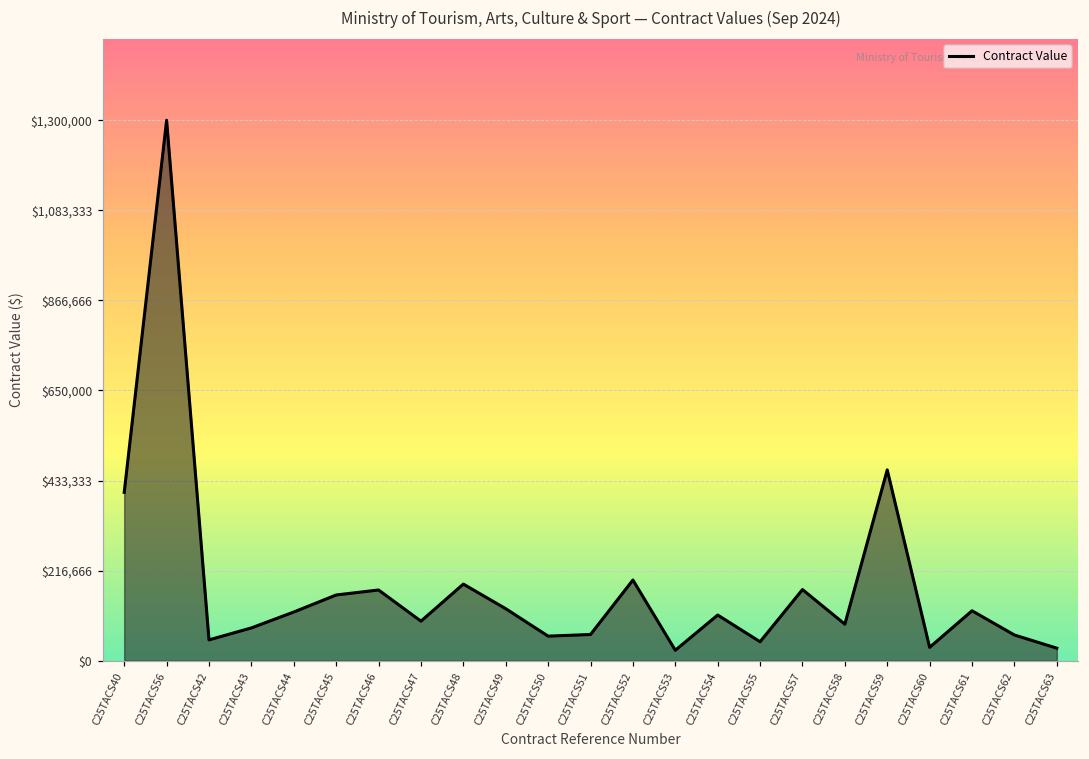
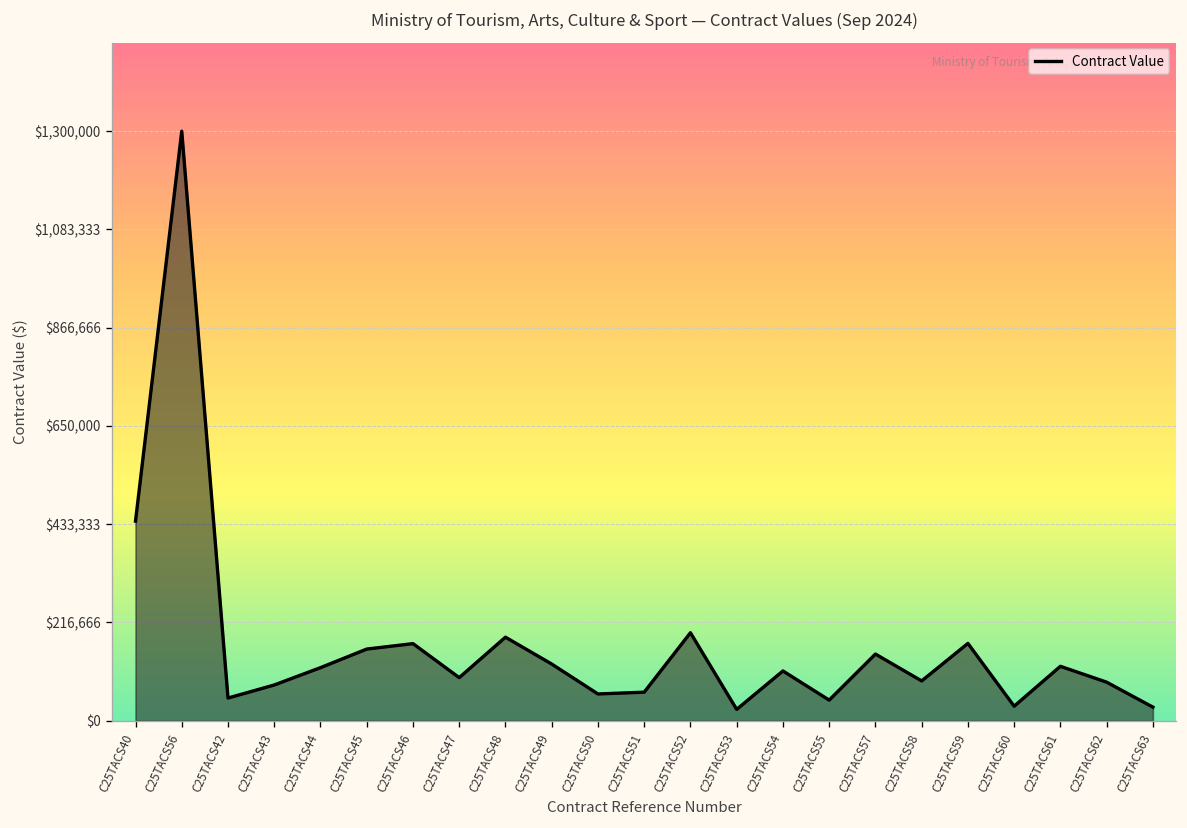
  {
-   "C25TACS40": "$400,000",
+   "C25TACS40": "$440,000",
    "C25TACS56": "$1,300,000",
    "C25TACS42": "$50,000",
    "C25TACS43": "$80,000",
    "C25TACS44": "$120,000",
    "C25TACS45": "$160,000",
    "C25TACS46": "$170,000",
    "C25TACS47": "$100,000",
    "C25TACS48": "$180,000",
    "C25TACS49": "$130,000",
    "C25TACS50": "$60,000",
    "C25TACS51": "$60,000",
    "C25TACS52": "$190,000",
    "C25TACS53": "$30,000",
    "C25TACS54": "$110,000",
    "C25TACS55": "$50,000",
-   "C25TACS57": "$170,000",
+   "C25TACS57": "$150,000",
    "C25TACS58": "$90,000",
-   "C25TACS59": "$460,000",
+   "C25TACS59": "$170,000",
    "C25TACS60": "$30,000",
    "C25TACS61": "$120,000",
-   "C25TACS62": "$60,000",
+   "C25TACS62": "$90,000",
    "C25TACS63": "$30,000"
  }
